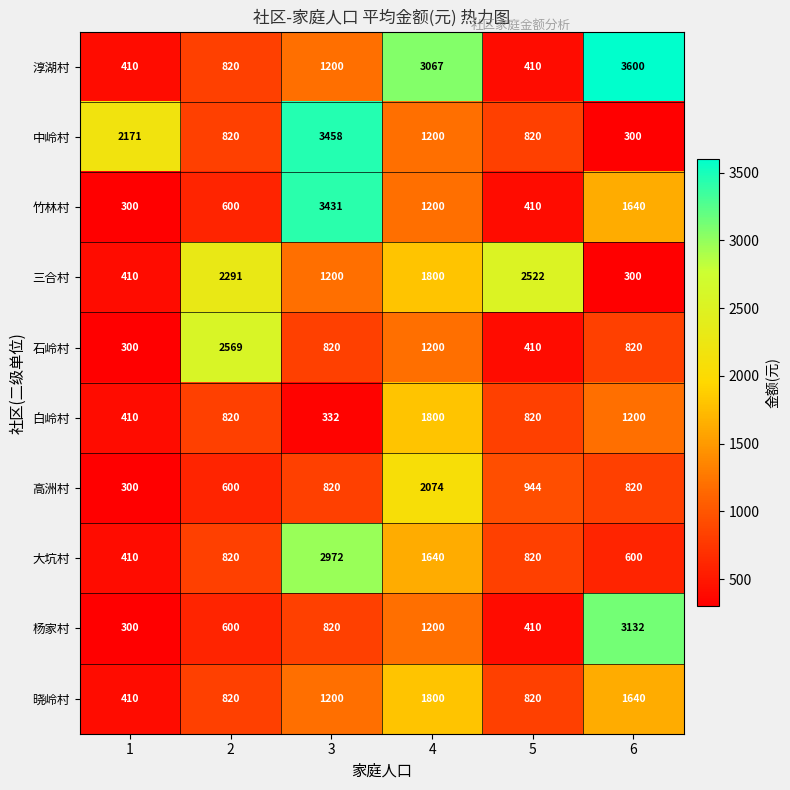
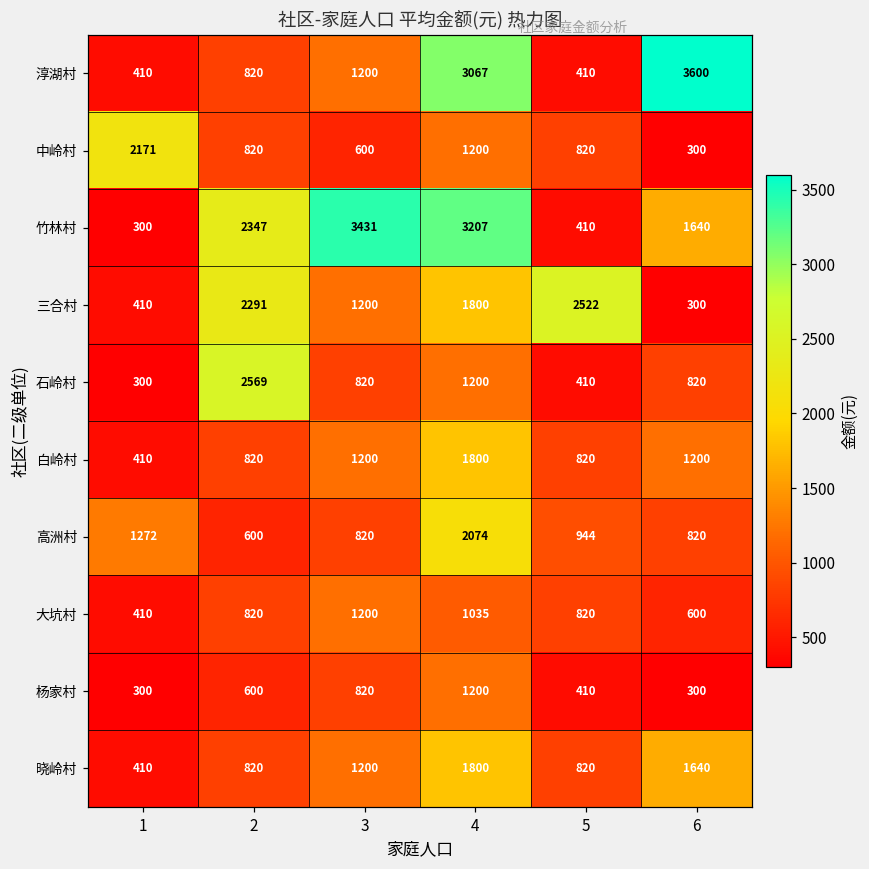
  {
    "淳湖村": {
      "1": 410,
      "2": 820,
      "3": 1200,
      "4": 3067,
      "5": 410,
      "6": 3600
    },
    "中岭村": {
      "1": 2171,
      "2": 820,
-     "3": 3458,
+     "3": 600,
      "4": 1200,
      "5": 820,
      "6": 300
    },
    "竹林村": {
      "1": 300,
-     "2": 600,
+     "2": 2347,
      "3": 3431,
-     "4": 1200,
+     "4": 3207,
      "5": 410,
      "6": 1640
    },
    "三合村": {
      "1": 410,
      "2": 2291,
      "3": 1200,
      "4": 1800,
      "5": 2522,
      "6": 300
    },
    "石岭村": {
      "1": 300,
      "2": 2569,
      "3": 820,
      "4": 1200,
      "5": 410,
      "6": 820
    },
    "白岭村": {
      "1": 410,
      "2": 820,
-     "3": 332,
+     "3": 1200,
      "4": 1800,
      "5": 820,
      "6": 1200
    },
    "高洲村": {
-     "1": 300,
+     "1": 1272,
      "2": 600,
      "3": 820,
      "4": 2074,
      "5": 944,
      "6": 820
    },
    "大坑村": {
      "1": 410,
      "2": 820,
-     "3": 2972,
-     "4": 1640,
+     "3": 1200,
+     "4": 1035,
      "5": 820,
      "6": 600
    },
    "杨家村": {
      "1": 300,
      "2": 600,
      "3": 820,
      "4": 1200,
      "5": 410,
-     "6": 3132
+     "6": 300
    },
    "晓岭村": {
      "1": 410,
      "2": 820,
      "3": 1200,
      "4": 1800,
      "5": 820,
      "6": 1640
    }
  }
